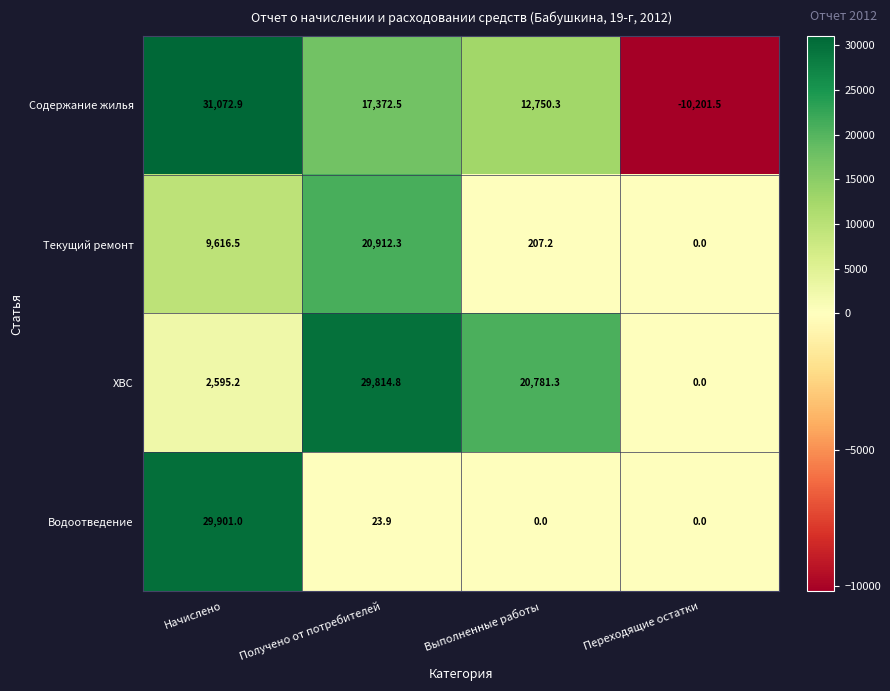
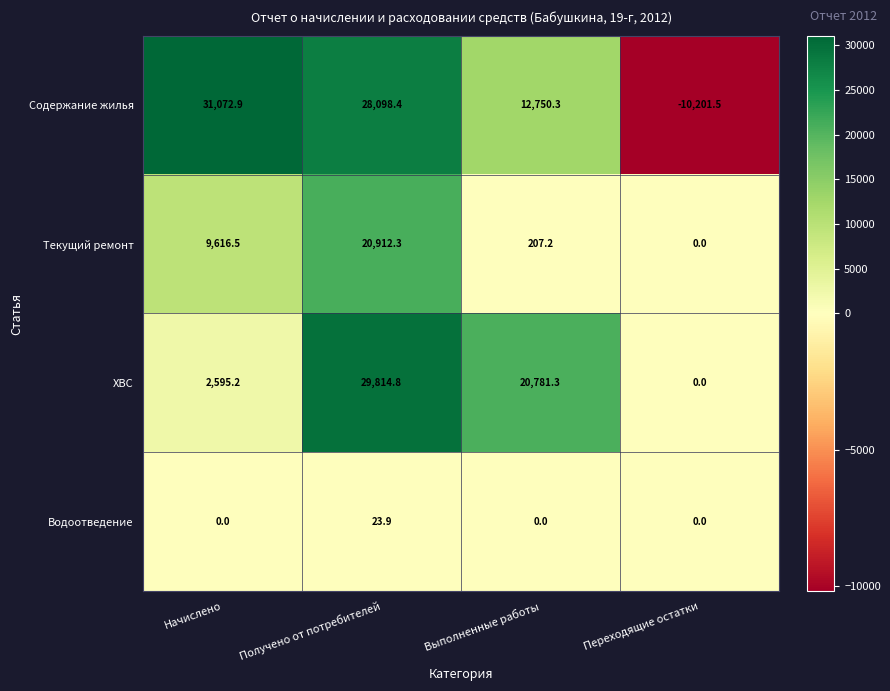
  {
    "Содержание жилья": {
      "Начислено": "31,072.9",
-     "Получено от потребителей": "17,372.5",
+     "Получено от потребителей": "28,098.4",
      "Выполненные работы": "12,750.3",
      "Переходящие остатки": "-10,201.5"
    },
    "Текущий ремонт": {
      "Начислено": "9,616.5",
      "Получено от потребителей": "20,912.3",
      "Выполненные работы": "207.2",
      "Переходящие остатки": "0.0"
    },
    "ХВС": {
      "Начислено": "2,595.2",
      "Получено от потребителей": "29,814.8",
      "Выполненные работы": "20,781.3",
      "Переходящие остатки": "0.0"
    },
    "Водоотведение": {
-     "Начислено": "29,901.0",
+     "Начислено": "0.0",
      "Получено от потребителей": "23.9",
      "Выполненные работы": "0.0",
      "Переходящие остатки": "0.0"
    }
  }
